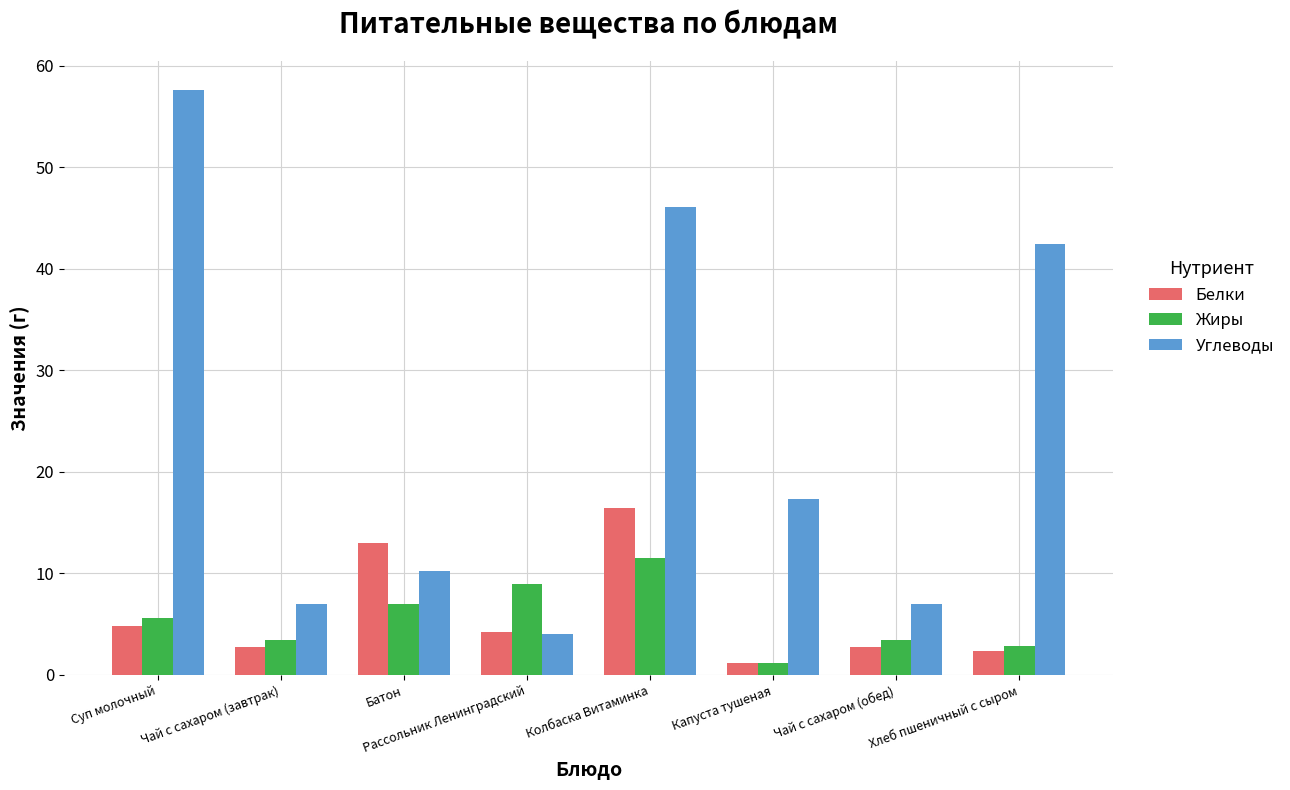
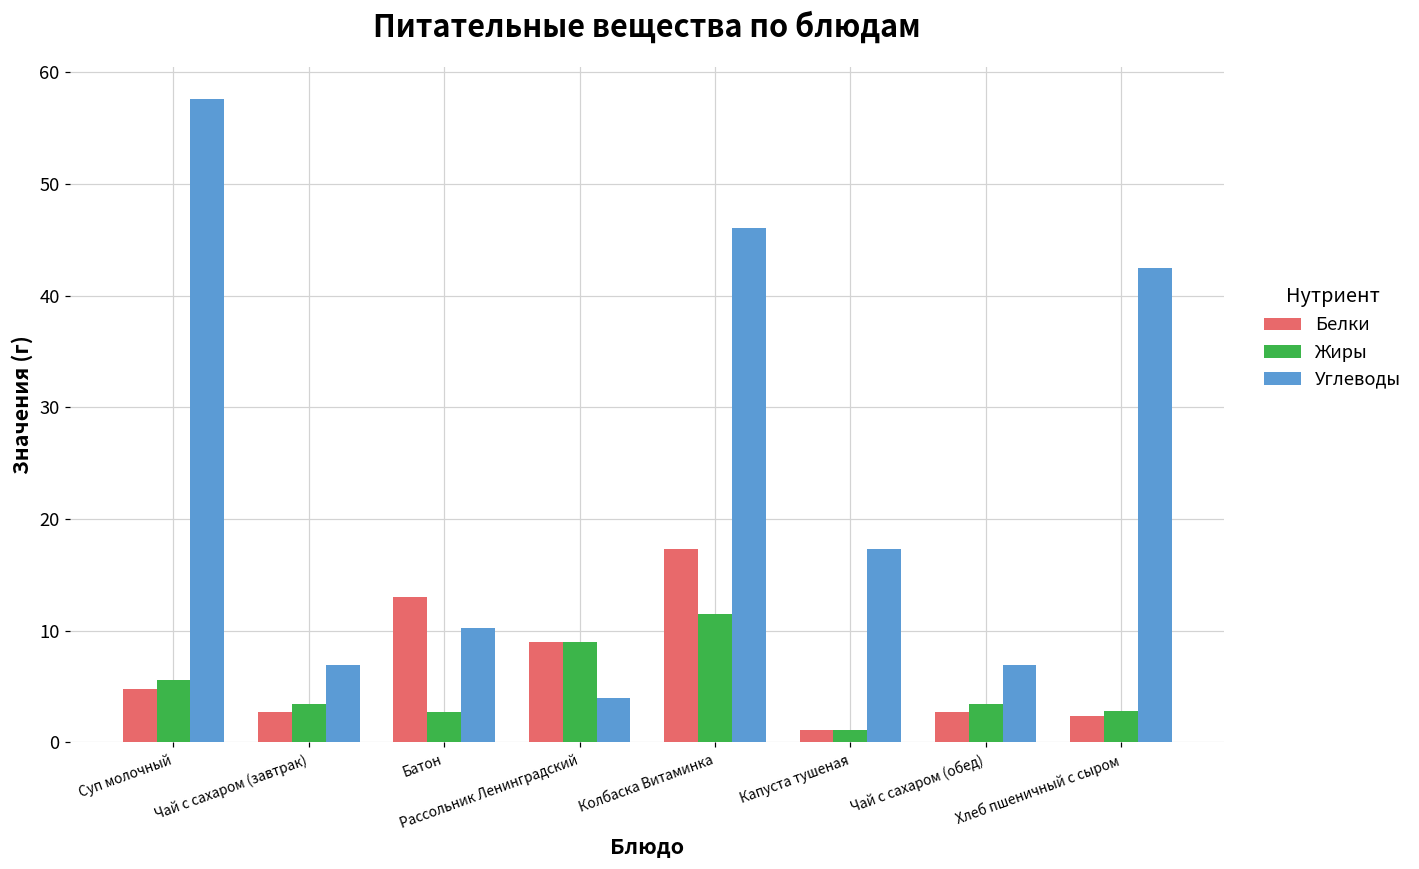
  {
    "Белки": {
      "Суп молочный": 4.8,
      "Чай с сахаром (завтрак)": 2.7,
      "Батон": 13.0,
-     "Рассольник Ленинградский": 4.2,
-     "Колбаска Витаминка": 16.4,
+     "Рассольник Ленинградский": 9.0,
+     "Колбаска Витаминка": 17.3,
      "Капуста тушеная": 1.2,
      "Чай с сахаром (обед)": 2.7,
      "Хлеб пшеничный с сыром": 2.4
    },
    "Жиры": {
      "Суп молочный": 5.6,
      "Чай с сахаром (завтрак)": 3.4,
-     "Батон": 7.0,
+     "Батон": 2.7,
      "Рассольник Ленинградский": 9.0,
      "Колбаска Витаминка": 11.5,
      "Капуста тушеная": 1.1,
      "Чай с сахаром (обед)": 3.4,
      "Хлеб пшеничный с сыром": 2.9
    },
    "Углеводы": {
      "Суп молочный": 57.6,
      "Чай с сахаром (завтрак)": 7.0,
      "Батон": 10.2,
      "Рассольник Ленинградский": 4.0,
      "Колбаска Витаминка": 46.1,
      "Капуста тушеная": 17.3,
      "Чай с сахаром (обед)": 7.0,
      "Хлеб пшеничный с сыром": 42.5
    }
  }
